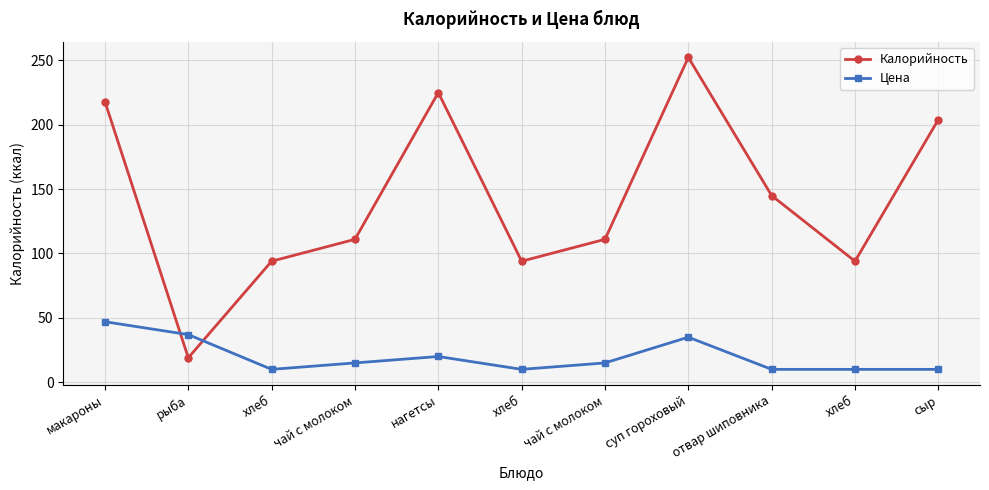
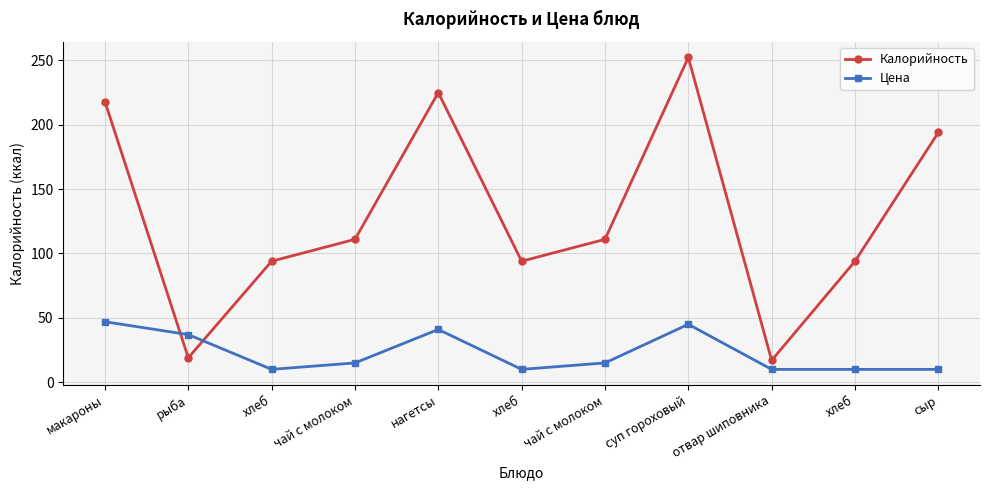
  {
    "Калорийность": {
      "макароны": 218,
      "рыба": 19,
      "нагетсы": 225,
      "суп гороховый": 252,
-     "отвар шиповника": 145,
-     "сыр": 204
+     "отвар шиповника": 17,
+     "сыр": 194
    },
    "Цена": {
      "макароны": 47,
      "рыба": 37,
-     "нагетсы": 20,
-     "суп гороховый": 35,
+     "нагетсы": 41,
+     "суп гороховый": 45,
      "отвар шиповника": 10,
      "сыр": 10
    }
  }
